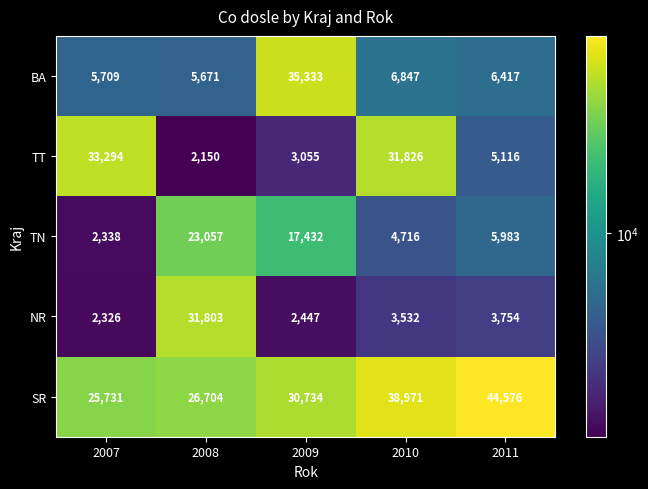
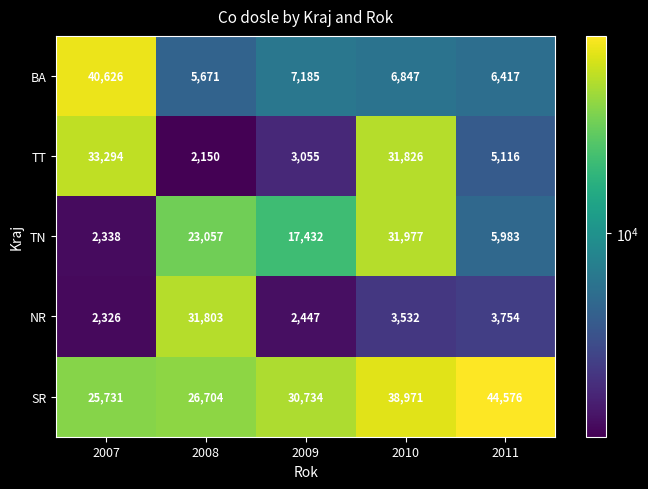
  {
    "BA": {
-     "2007": "5,709",
+     "2007": "40,626",
      "2008": "5,671",
-     "2009": "35,333",
+     "2009": "7,185",
      "2010": "6,847",
      "2011": "6,417"
    },
    "TT": {
      "2007": "33,294",
      "2008": "2,150",
      "2009": "3,055",
      "2010": "31,826",
      "2011": "5,116"
    },
    "TN": {
      "2007": "2,338",
      "2008": "23,057",
      "2009": "17,432",
-     "2010": "4,716",
+     "2010": "31,977",
      "2011": "5,983"
    },
    "NR": {
      "2007": "2,326",
      "2008": "31,803",
      "2009": "2,447",
      "2010": "3,532",
      "2011": "3,754"
    },
    "SR": {
      "2007": "25,731",
      "2008": "26,704",
      "2009": "30,734",
      "2010": "38,971",
      "2011": "44,576"
    }
  }
